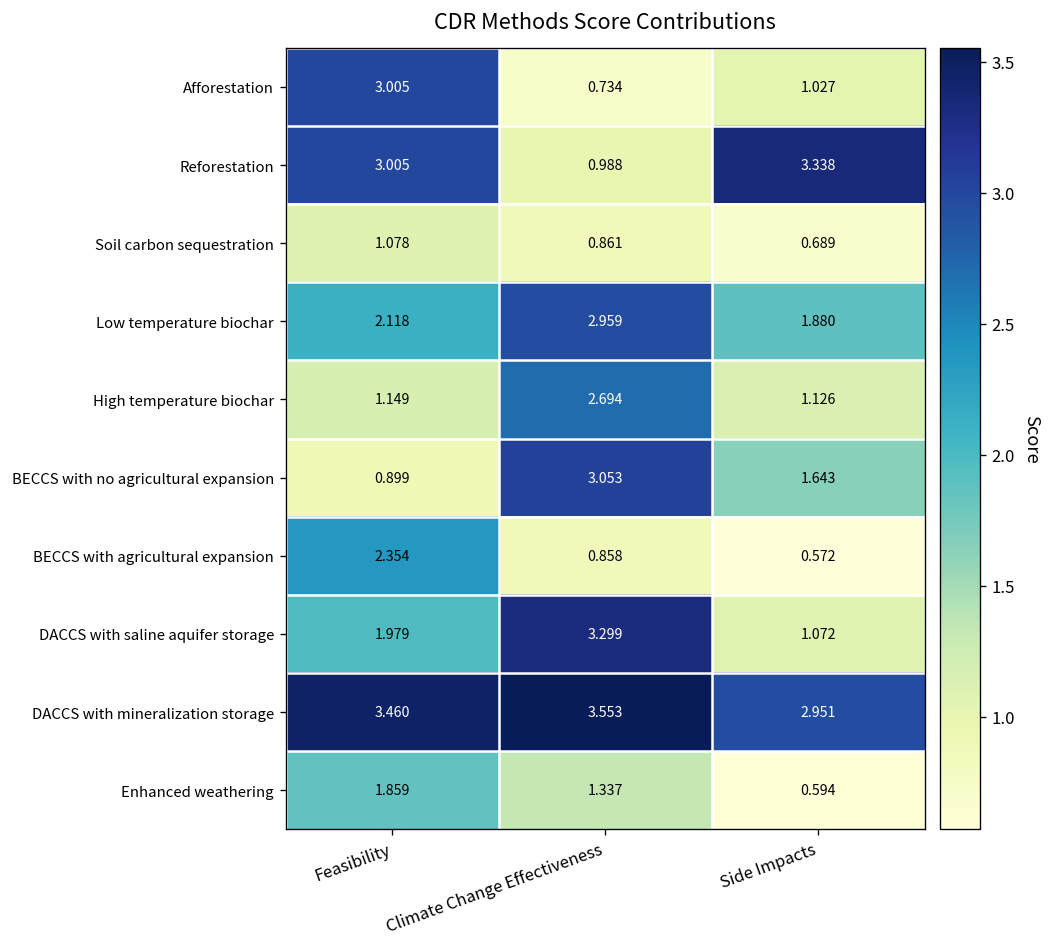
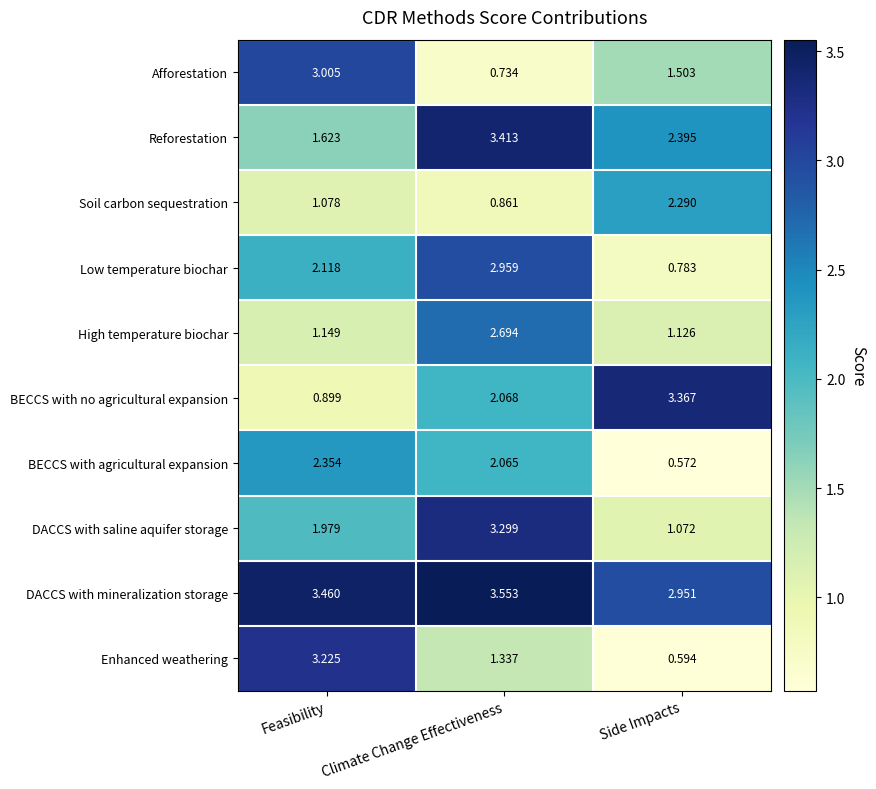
  {
    "Afforestation": {
      "Feasibility": 3.005,
      "Climate Change Effectiveness": 0.734,
-     "Side Impacts": 1.027
+     "Side Impacts": 1.503
    },
    "Reforestation": {
-     "Feasibility": 3.005,
-     "Climate Change Effectiveness": 0.988,
-     "Side Impacts": 3.338
+     "Feasibility": 1.623,
+     "Climate Change Effectiveness": 3.413,
+     "Side Impacts": 2.395
    },
    "Soil carbon sequestration": {
      "Feasibility": 1.078,
      "Climate Change Effectiveness": 0.861,
-     "Side Impacts": 0.689
+     "Side Impacts": 2.290
    },
    "Low temperature biochar": {
      "Feasibility": 2.118,
      "Climate Change Effectiveness": 2.959,
-     "Side Impacts": 1.880
+     "Side Impacts": 0.783
    },
    "High temperature biochar": {
      "Feasibility": 1.149,
      "Climate Change Effectiveness": 2.694,
      "Side Impacts": 1.126
    },
    "BECCS with no agricultural expansion": {
      "Feasibility": 0.899,
-     "Climate Change Effectiveness": 3.053,
-     "Side Impacts": 1.643
+     "Climate Change Effectiveness": 2.068,
+     "Side Impacts": 3.367
    },
    "BECCS with agricultural expansion": {
      "Feasibility": 2.354,
-     "Climate Change Effectiveness": 0.858,
+     "Climate Change Effectiveness": 2.065,
      "Side Impacts": 0.572
    },
    "DACCS with saline aquifer storage": {
      "Feasibility": 1.979,
      "Climate Change Effectiveness": 3.299,
      "Side Impacts": 1.072
    },
    "DACCS with mineralization storage": {
      "Feasibility": 3.460,
      "Climate Change Effectiveness": 3.553,
      "Side Impacts": 2.951
    },
    "Enhanced weathering": {
-     "Feasibility": 1.859,
+     "Feasibility": 3.225,
      "Climate Change Effectiveness": 1.337,
      "Side Impacts": 0.594
    }
  }
